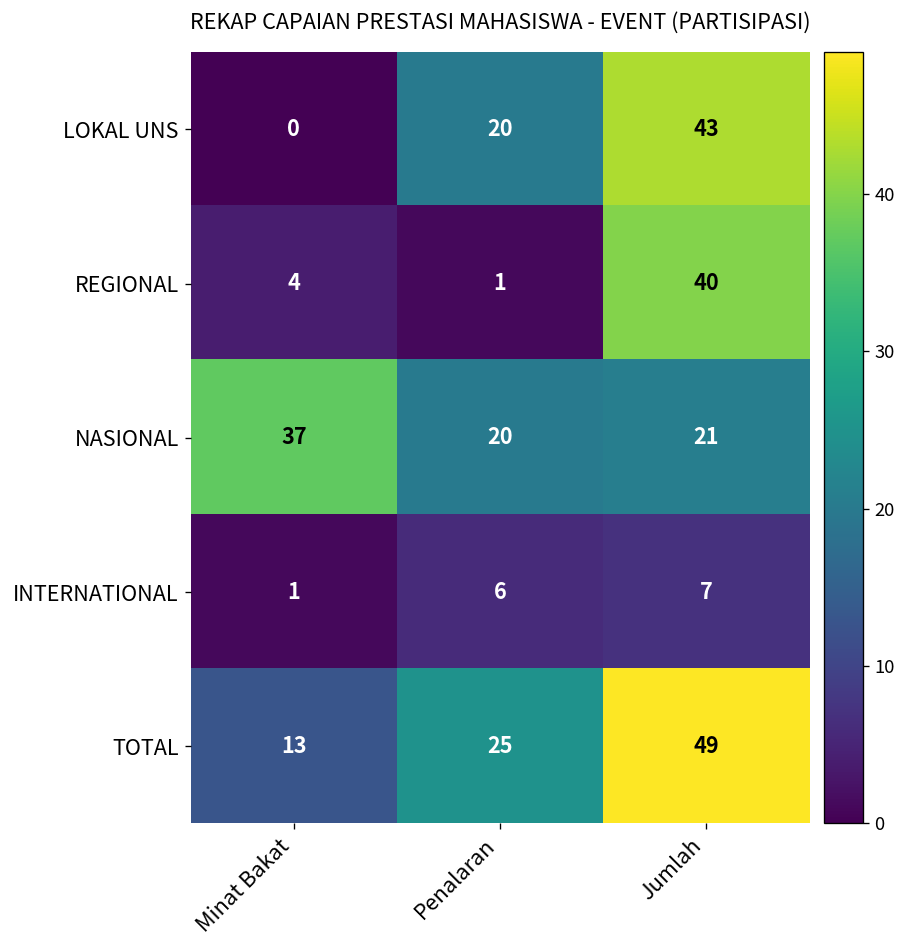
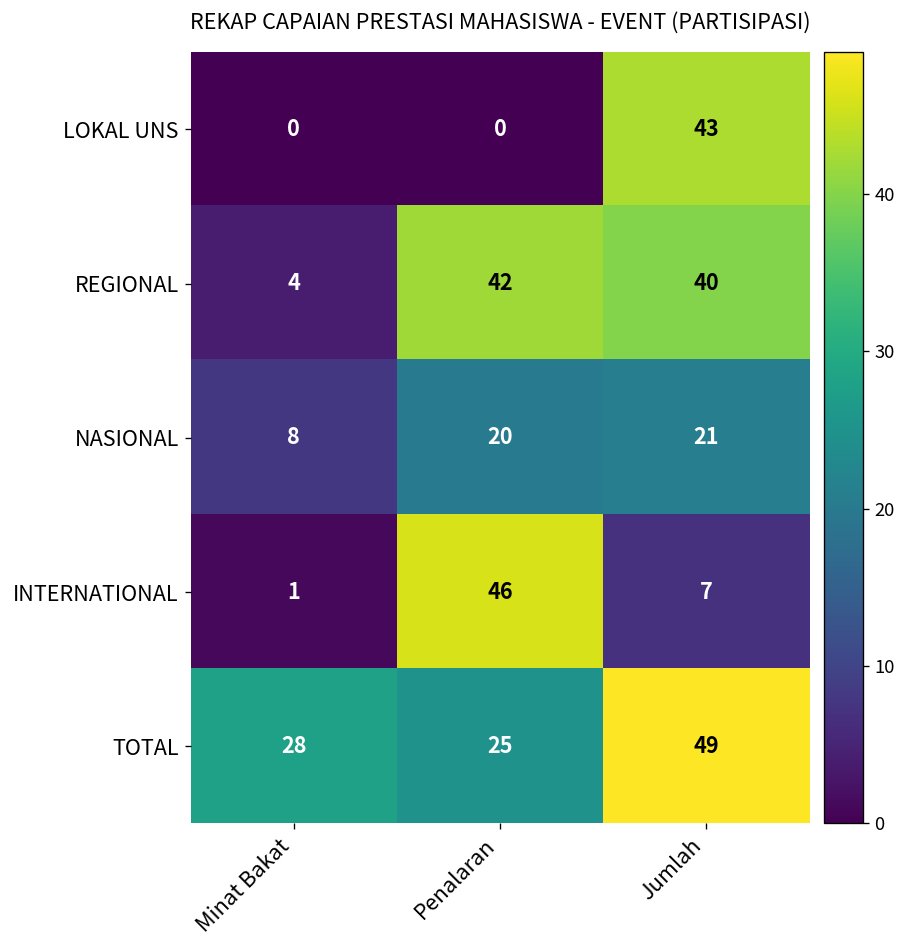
  {
    "LOKAL UNS": {
      "Minat Bakat": 0,
-     "Penalaran": 20,
+     "Penalaran": 0,
      "Jumlah": 43
    },
    "REGIONAL": {
      "Minat Bakat": 4,
-     "Penalaran": 1,
+     "Penalaran": 42,
      "Jumlah": 40
    },
    "NASIONAL": {
-     "Minat Bakat": 37,
+     "Minat Bakat": 8,
      "Penalaran": 20,
      "Jumlah": 21
    },
    "INTERNATIONAL": {
      "Minat Bakat": 1,
-     "Penalaran": 6,
+     "Penalaran": 46,
      "Jumlah": 7
    },
    "TOTAL": {
-     "Minat Bakat": 13,
+     "Minat Bakat": 28,
      "Penalaran": 25,
      "Jumlah": 49
    }
  }
